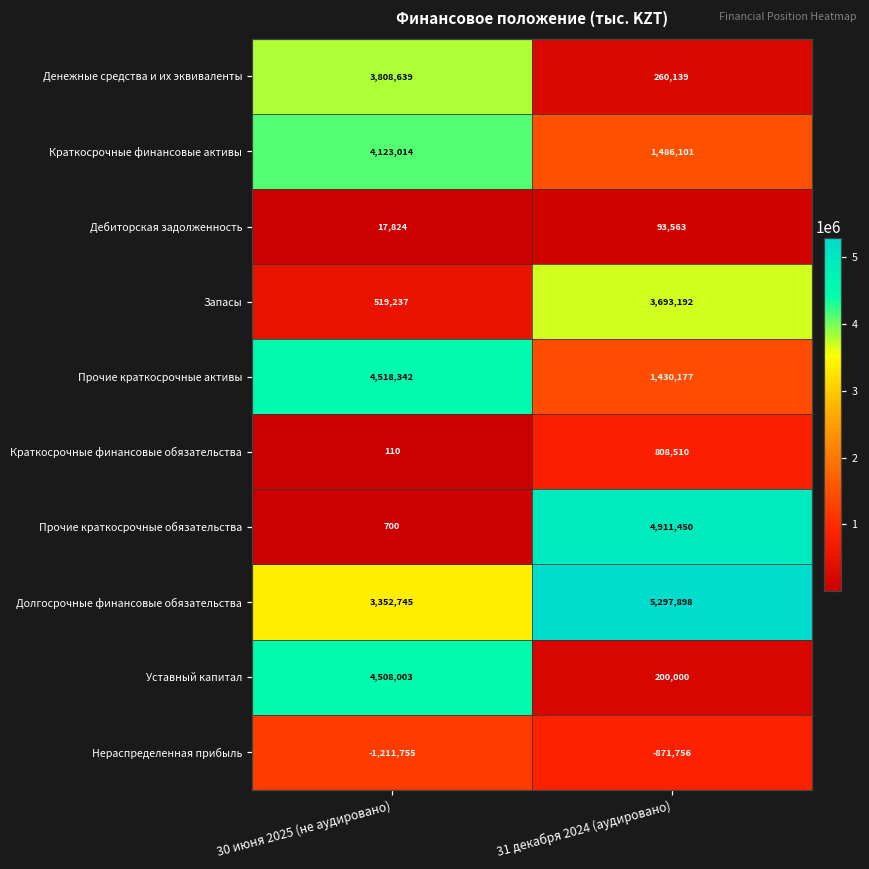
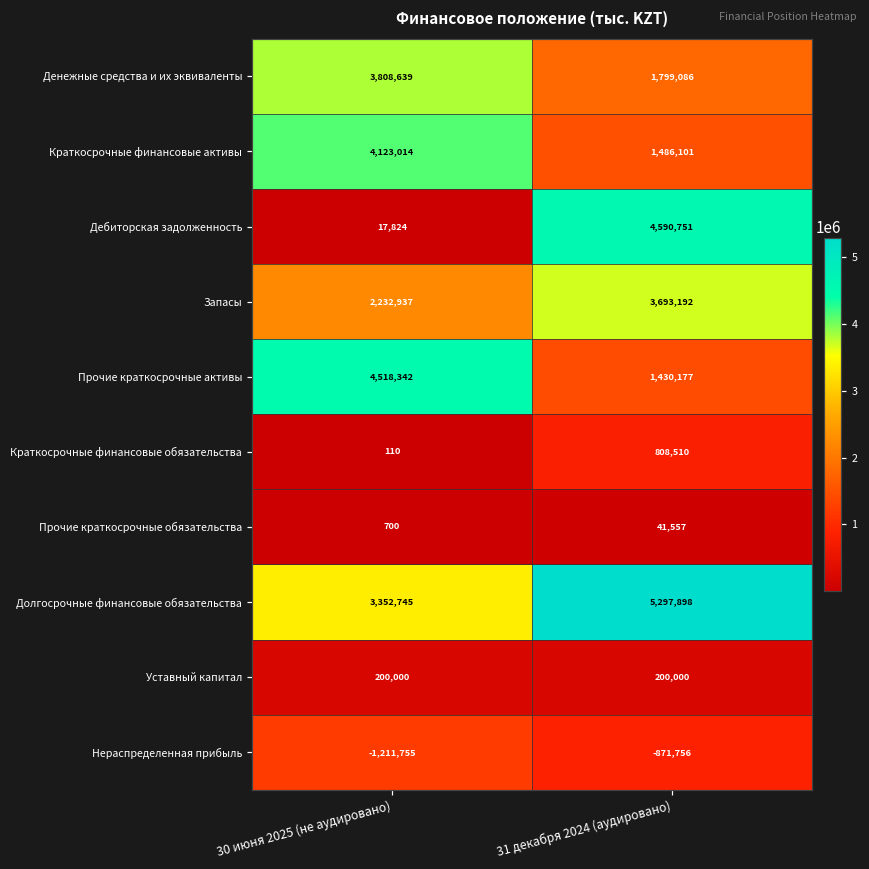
  {
    "Денежные средства и их эквиваленты": {
      "30 июня 2025 (не аудировано)": "3,808,639",
-     "31 декабря 2024 (аудировано)": "260,139"
+     "31 декабря 2024 (аудировано)": "1,799,086"
    },
    "Краткосрочные финансовые активы": {
      "30 июня 2025 (не аудировано)": "4,123,014",
      "31 декабря 2024 (аудировано)": "1,486,101"
    },
    "Дебиторская задолженность": {
      "30 июня 2025 (не аудировано)": "17,824",
-     "31 декабря 2024 (аудировано)": "93,563"
+     "31 декабря 2024 (аудировано)": "4,590,751"
    },
    "Запасы": {
-     "30 июня 2025 (не аудировано)": "519,237",
+     "30 июня 2025 (не аудировано)": "2,232,937",
      "31 декабря 2024 (аудировано)": "3,693,192"
    },
    "Прочие краткосрочные активы": {
      "30 июня 2025 (не аудировано)": "4,518,342",
      "31 декабря 2024 (аудировано)": "1,430,177"
    },
    "Краткосрочные финансовые обязательства": {
      "30 июня 2025 (не аудировано)": "110",
      "31 декабря 2024 (аудировано)": "808,510"
    },
    "Прочие краткосрочные обязательства": {
      "30 июня 2025 (не аудировано)": "700",
-     "31 декабря 2024 (аудировано)": "4,911,450"
+     "31 декабря 2024 (аудировано)": "41,557"
    },
    "Долгосрочные финансовые обязательства": {
      "30 июня 2025 (не аудировано)": "3,352,745",
      "31 декабря 2024 (аудировано)": "5,297,898"
    },
    "Уставный капитал": {
-     "30 июня 2025 (не аудировано)": "4,508,003",
+     "30 июня 2025 (не аудировано)": "200,000",
      "31 декабря 2024 (аудировано)": "200,000"
    },
    "Нераспределенная прибыль": {
      "30 июня 2025 (не аудировано)": "-1,211,755",
      "31 декабря 2024 (аудировано)": "-871,756"
    }
  }
